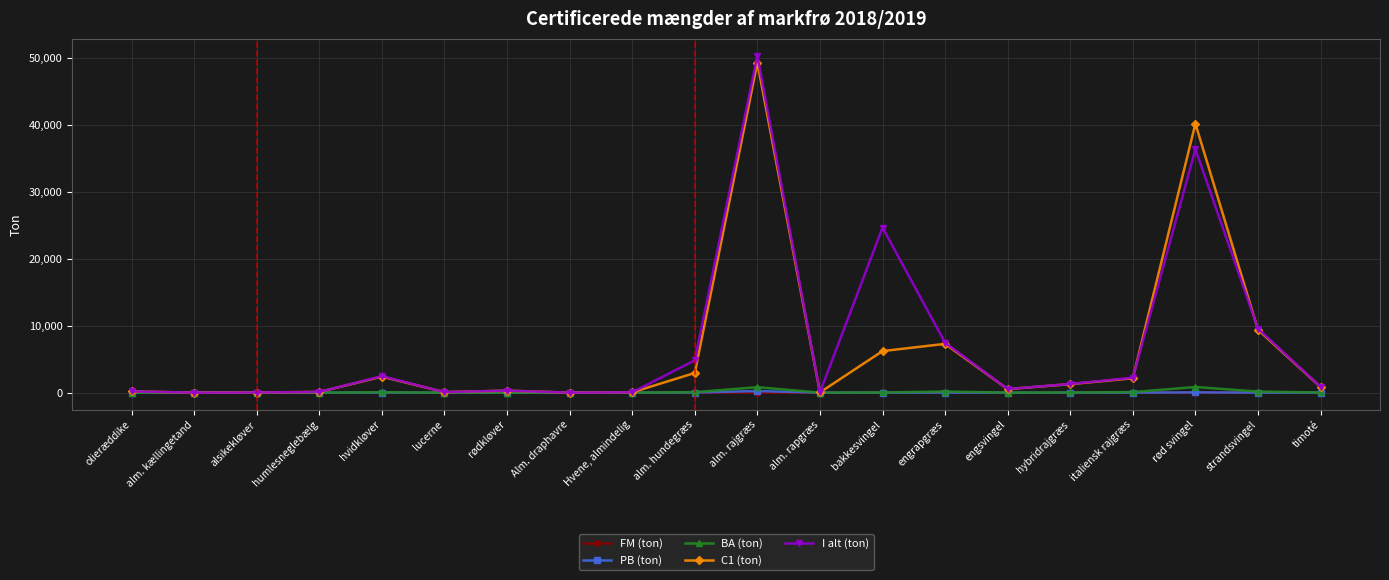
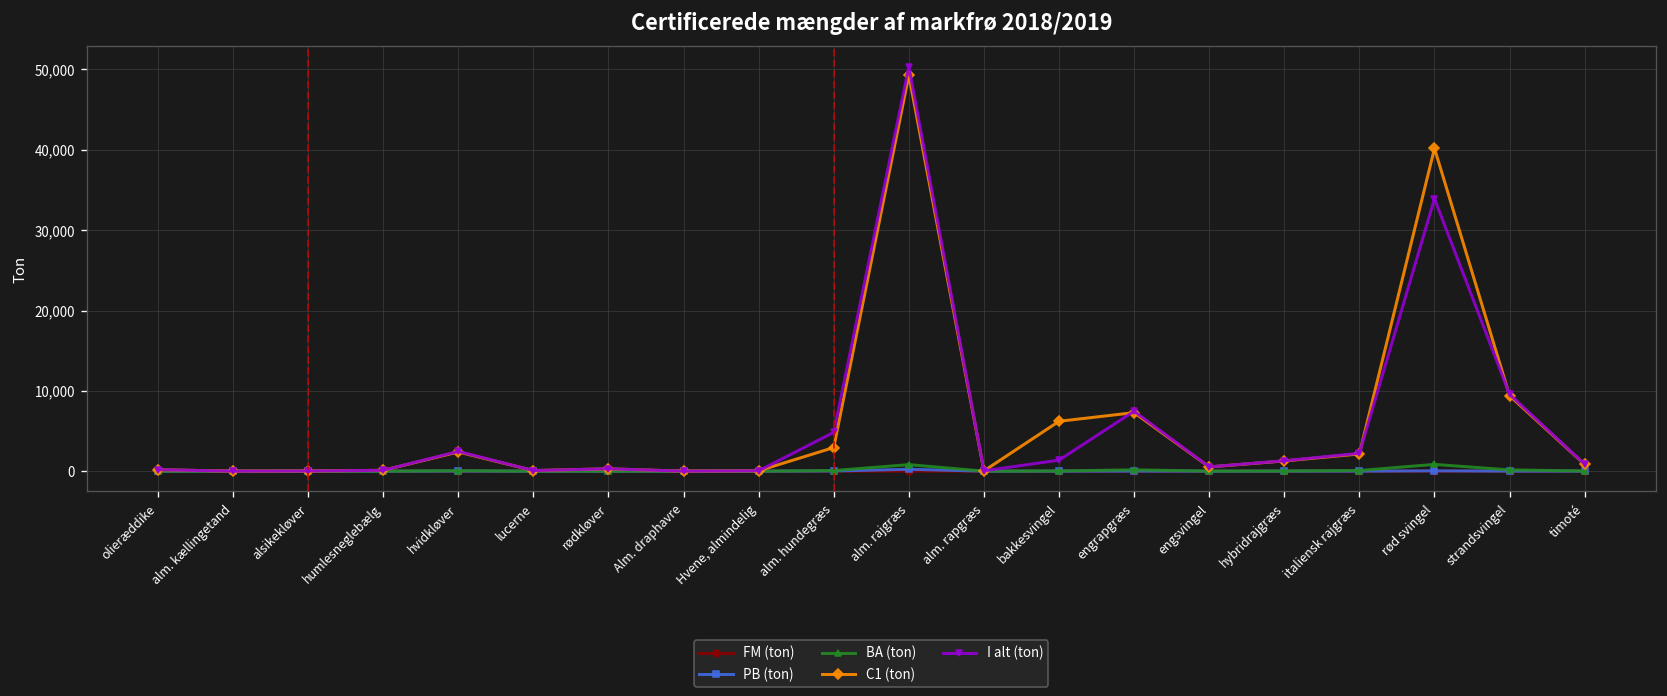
  {
    "BA (ton)": {
      "alm. rajgræs": "1,000",
      "rød svingel": "1,000"
    },
    "C1 (ton)": {
      "alm. hundegræs": "3,000",
      "alm. rajgræs": "49,000",
      "bakkesvingel": "6,000",
      "rød svingel": "40,000"
    },
    "I alt (ton)": {
      "alm. hundegræs": "5,000",
      "alm. rajgræs": "50,000",
-     "bakkesvingel": "25,000",
-     "rød svingel": "36,000"
+     "bakkesvingel": "1,000",
+     "rød svingel": "34,000"
    }
  }
